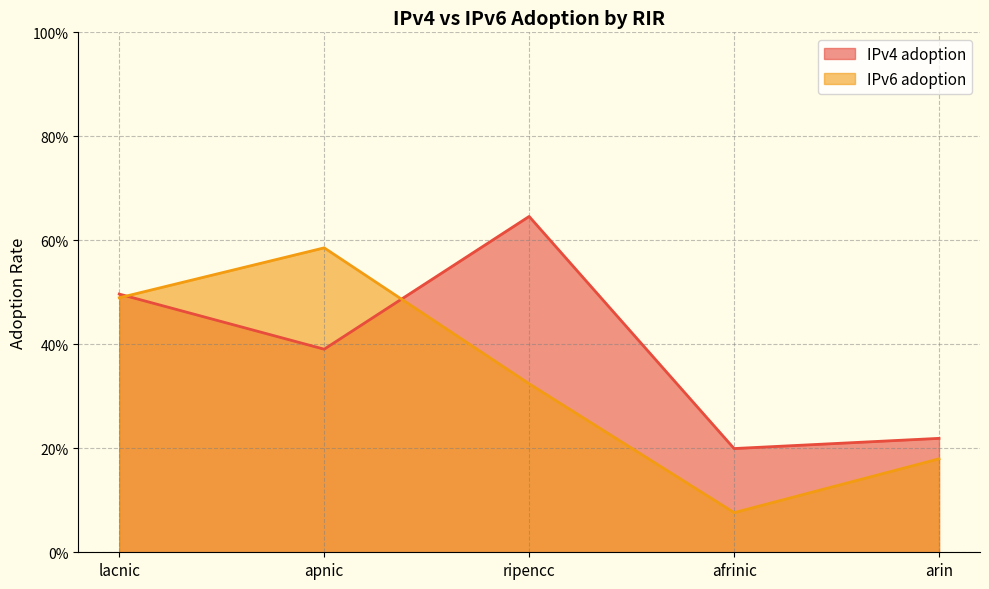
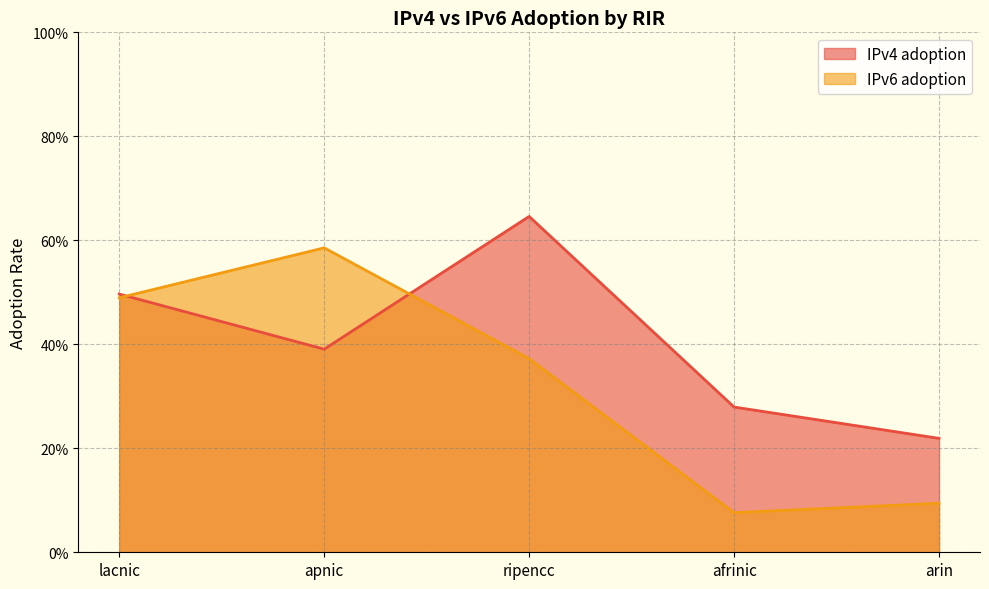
  {
    "IPv4 adoption": {
      "lacnic": "50%",
      "apnic": "39%",
      "ripencc": "65%",
-     "afrinic": "20%",
+     "afrinic": "28%",
      "arin": "22%"
    },
    "IPv6 adoption": {
      "lacnic": "49%",
      "apnic": "59%",
-     "ripencc": "32%",
+     "ripencc": "37%",
      "afrinic": "8%",
-     "arin": "18%"
+     "arin": "9%"
    }
  }
